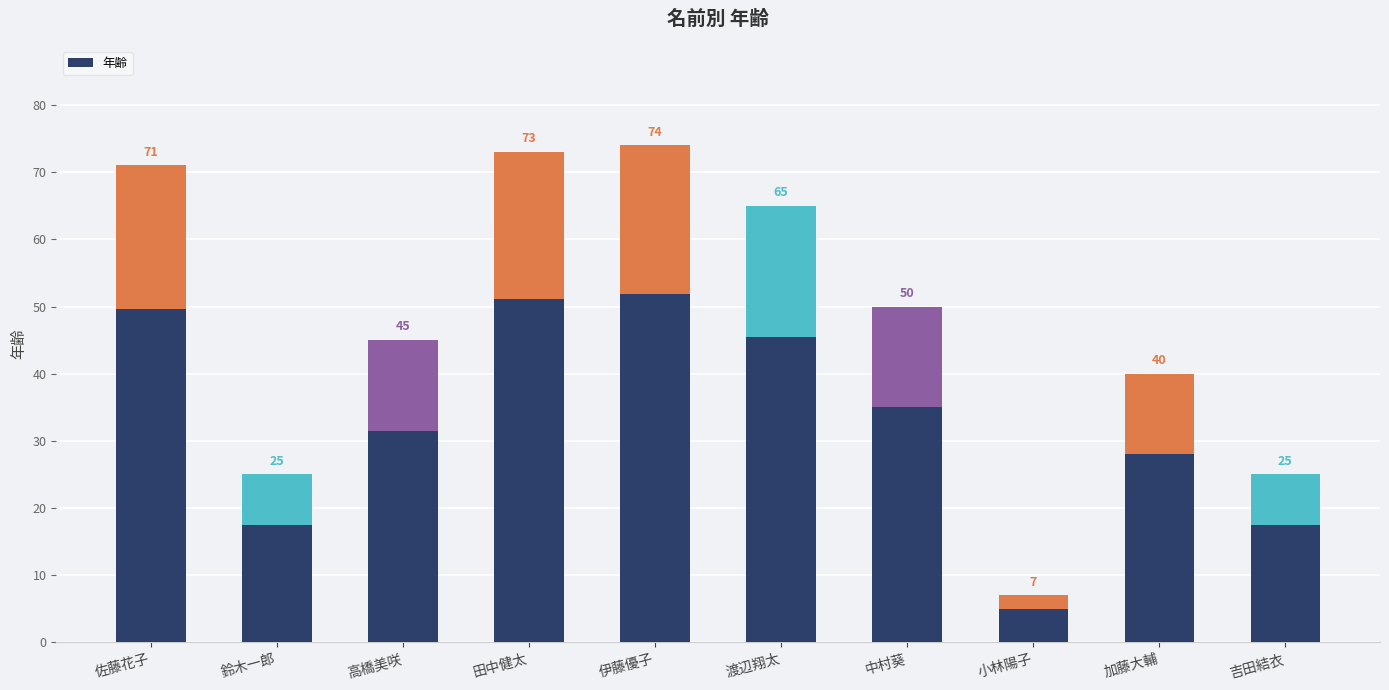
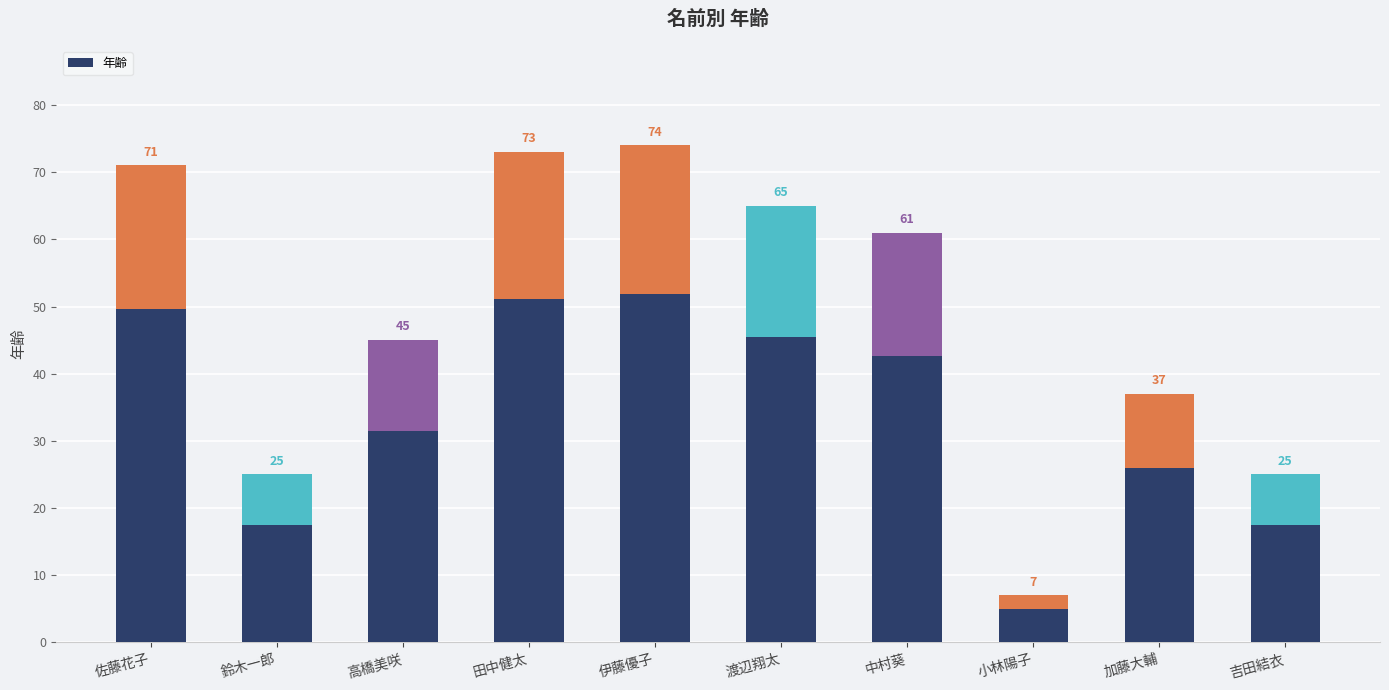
  {
    "年齢": {
      "佐藤花子": 71,
      "鈴木一郎": 25,
      "高橋美咲": 45,
      "田中健太": 73,
      "伊藤優子": 74,
      "渡辺翔太": 65,
-     "中村葵": 50,
+     "中村葵": 61,
      "小林陽子": 7,
-     "加藤大輔": 40,
+     "加藤大輔": 37,
      "吉田結衣": 25
    }
  }
